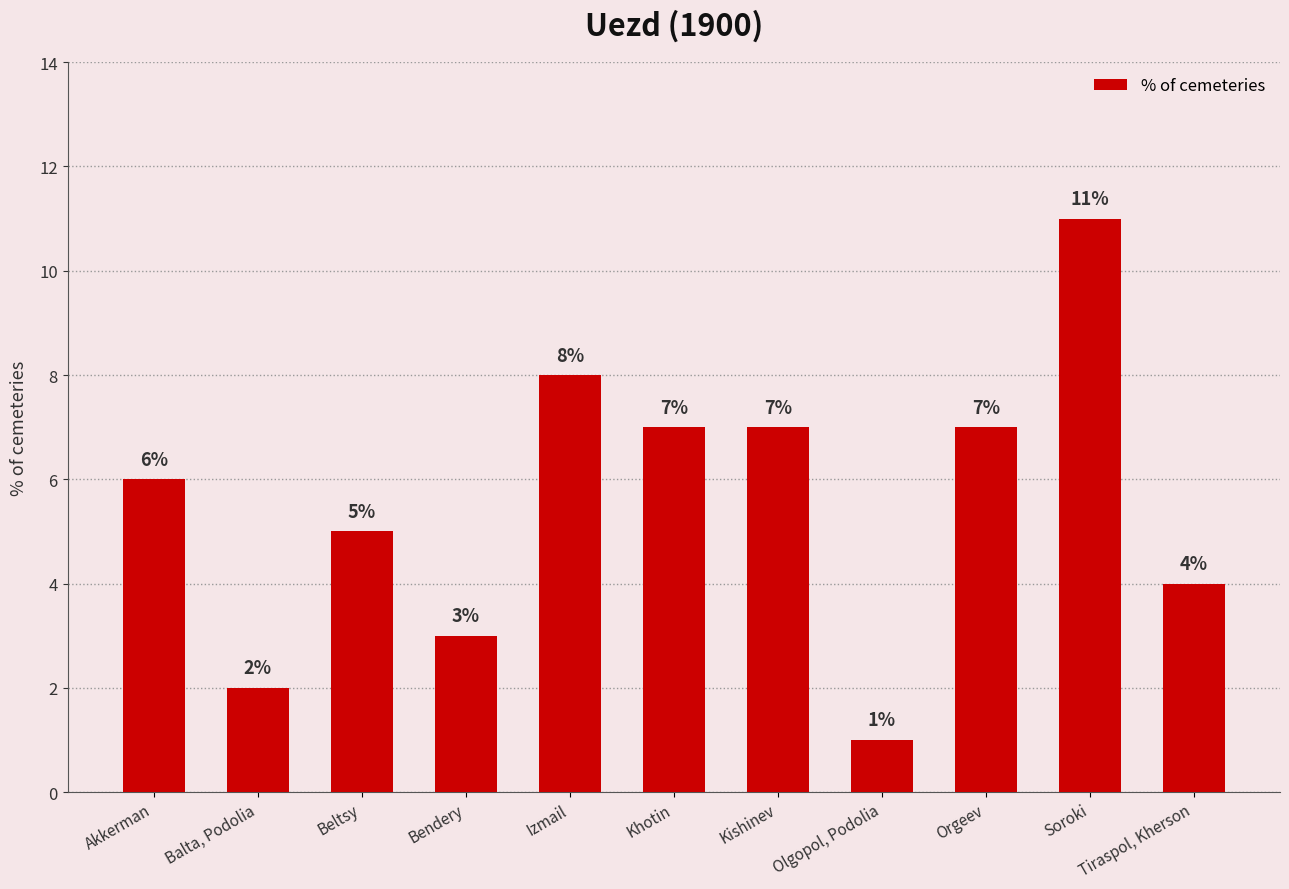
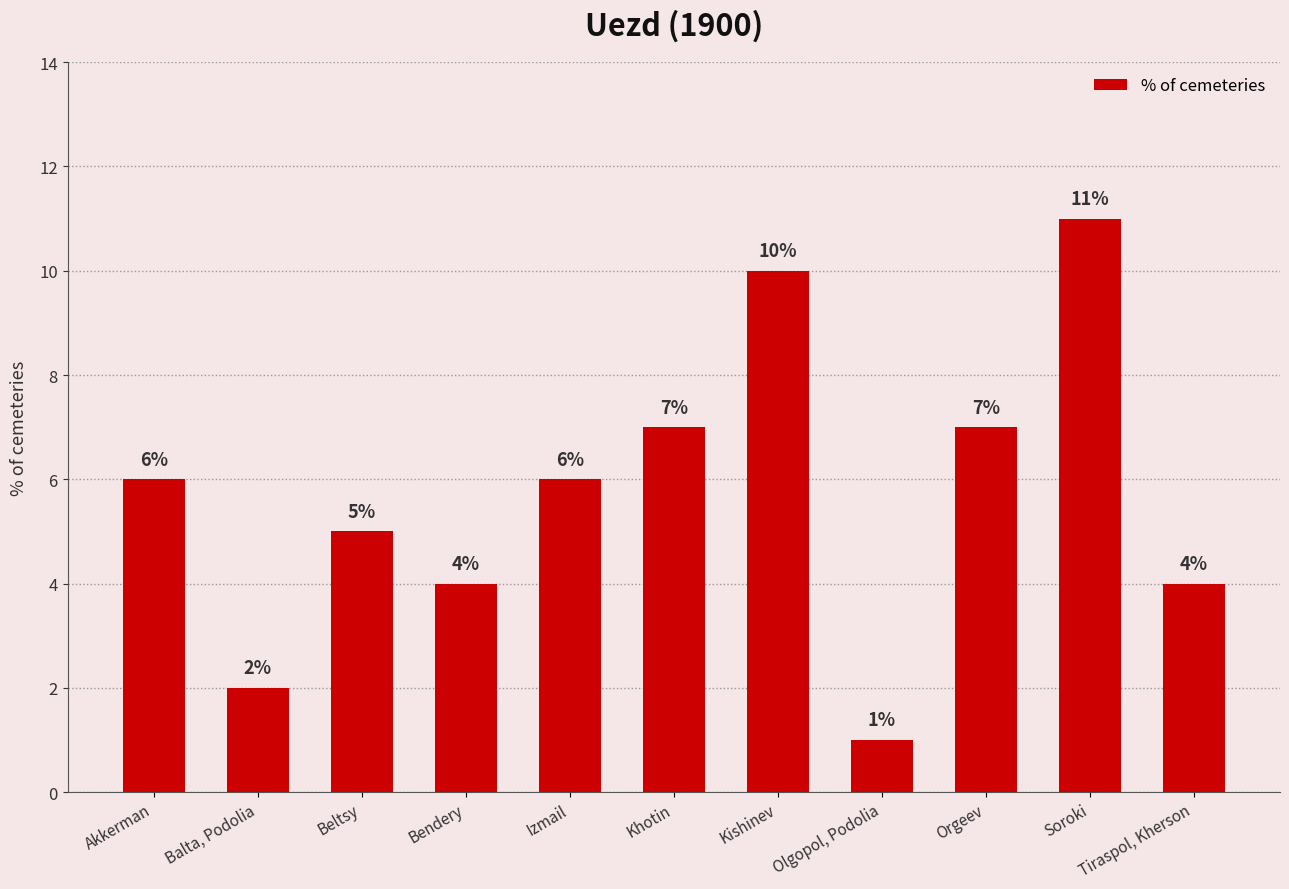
  {
    "Akkerman": "6%",
    "Balta, Podolia": "2%",
    "Beltsy": "5%",
-   "Bendery": "3%",
-   "Izmail": "8%",
+   "Bendery": "4%",
+   "Izmail": "6%",
    "Khotin": "7%",
-   "Kishinev": "7%",
+   "Kishinev": "10%",
    "Olgopol, Podolia": "1%",
    "Orgeev": "7%",
    "Soroki": "11%",
    "Tiraspol, Kherson": "4%"
  }
